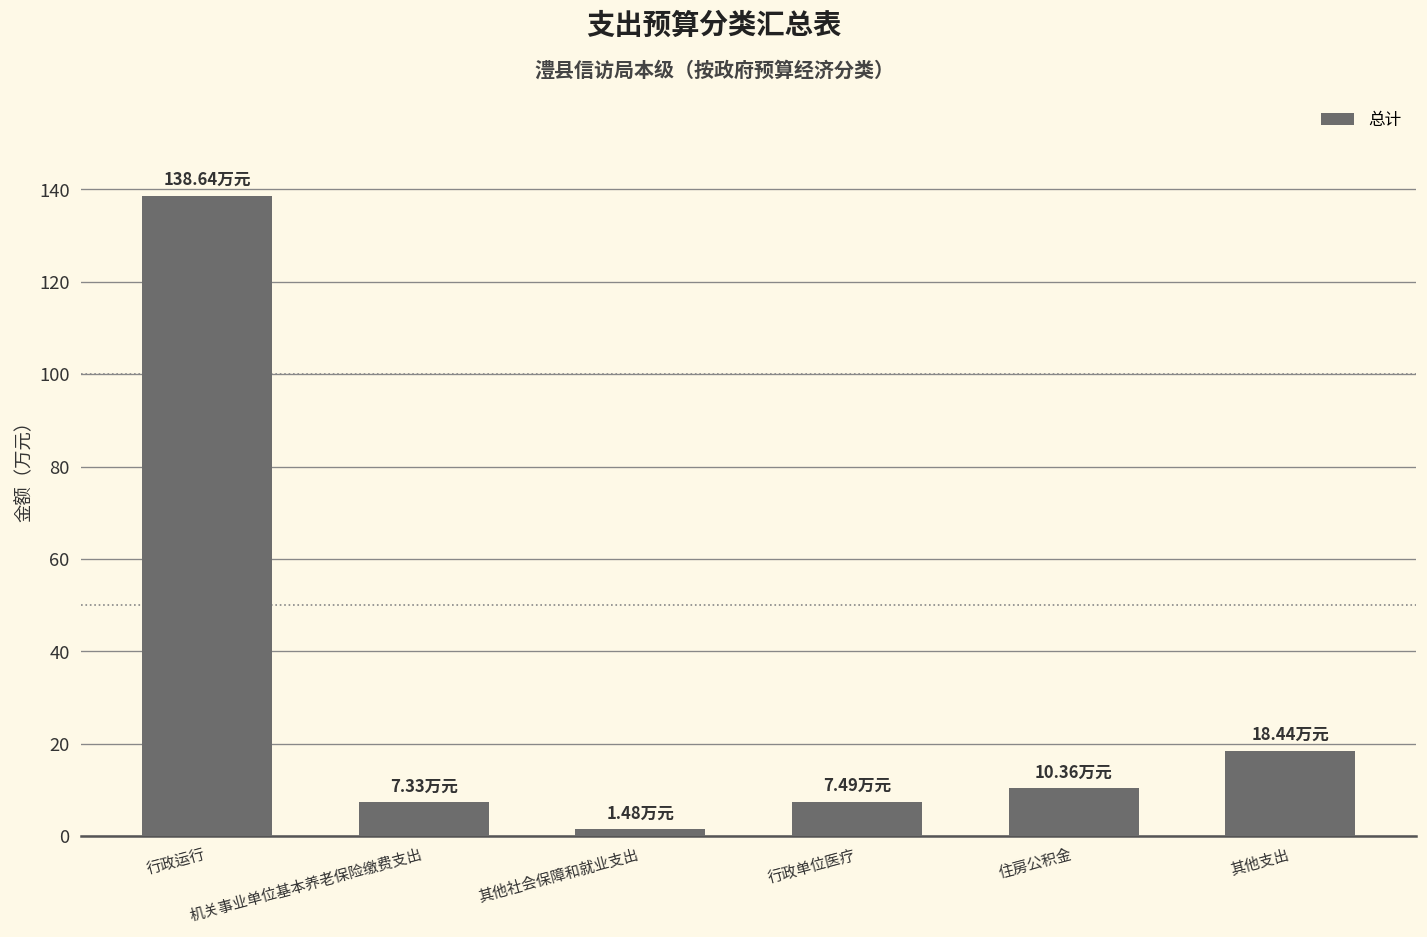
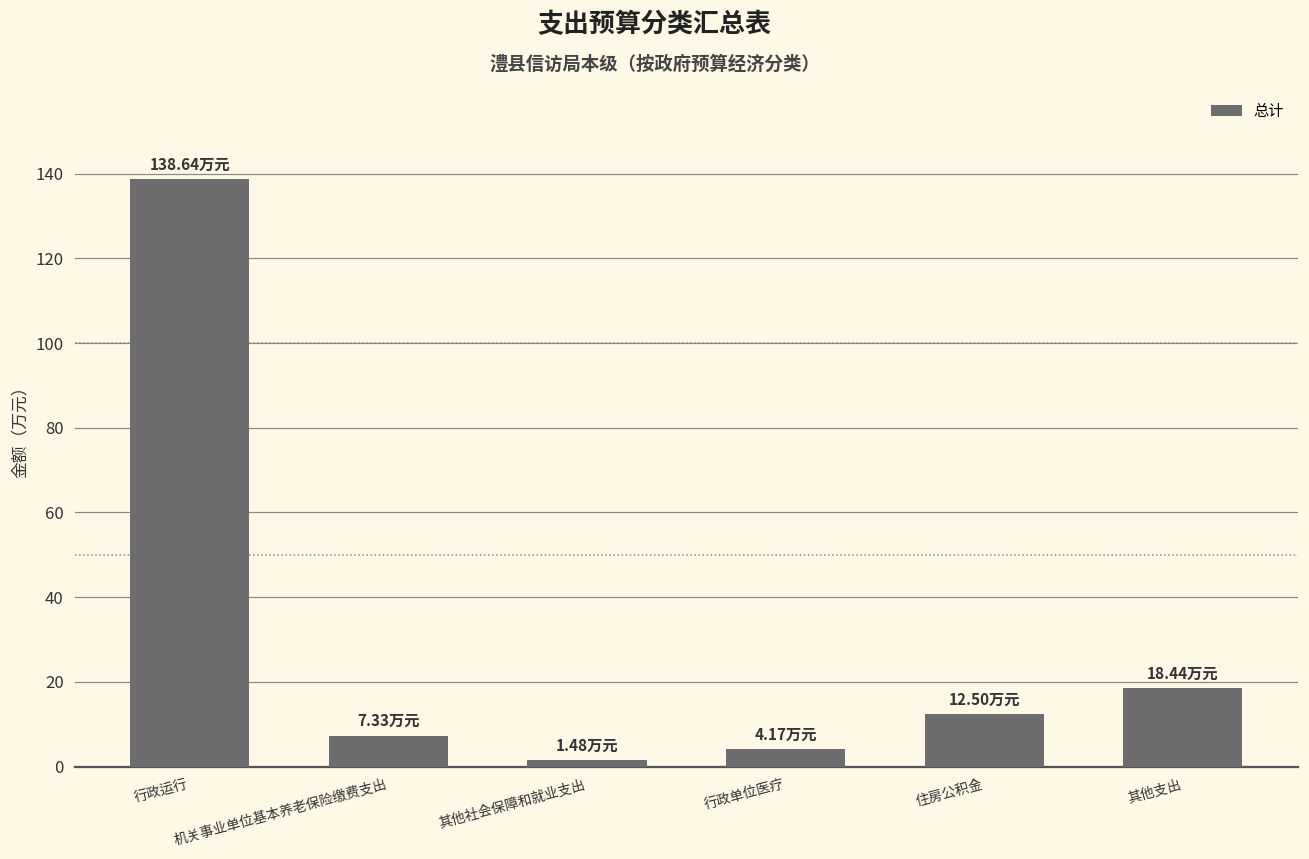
  {
    "行政运行": 138.64,
    "机关事业单位基本养老保险缴费支出": 7.33,
    "其他社会保障和就业支出": 1.48,
-   "行政单位医疗": 7.49,
-   "住房公积金": 10.36,
+   "行政单位医疗": 4.17,
+   "住房公积金": 12.50,
    "其他支出": 18.44
  }
